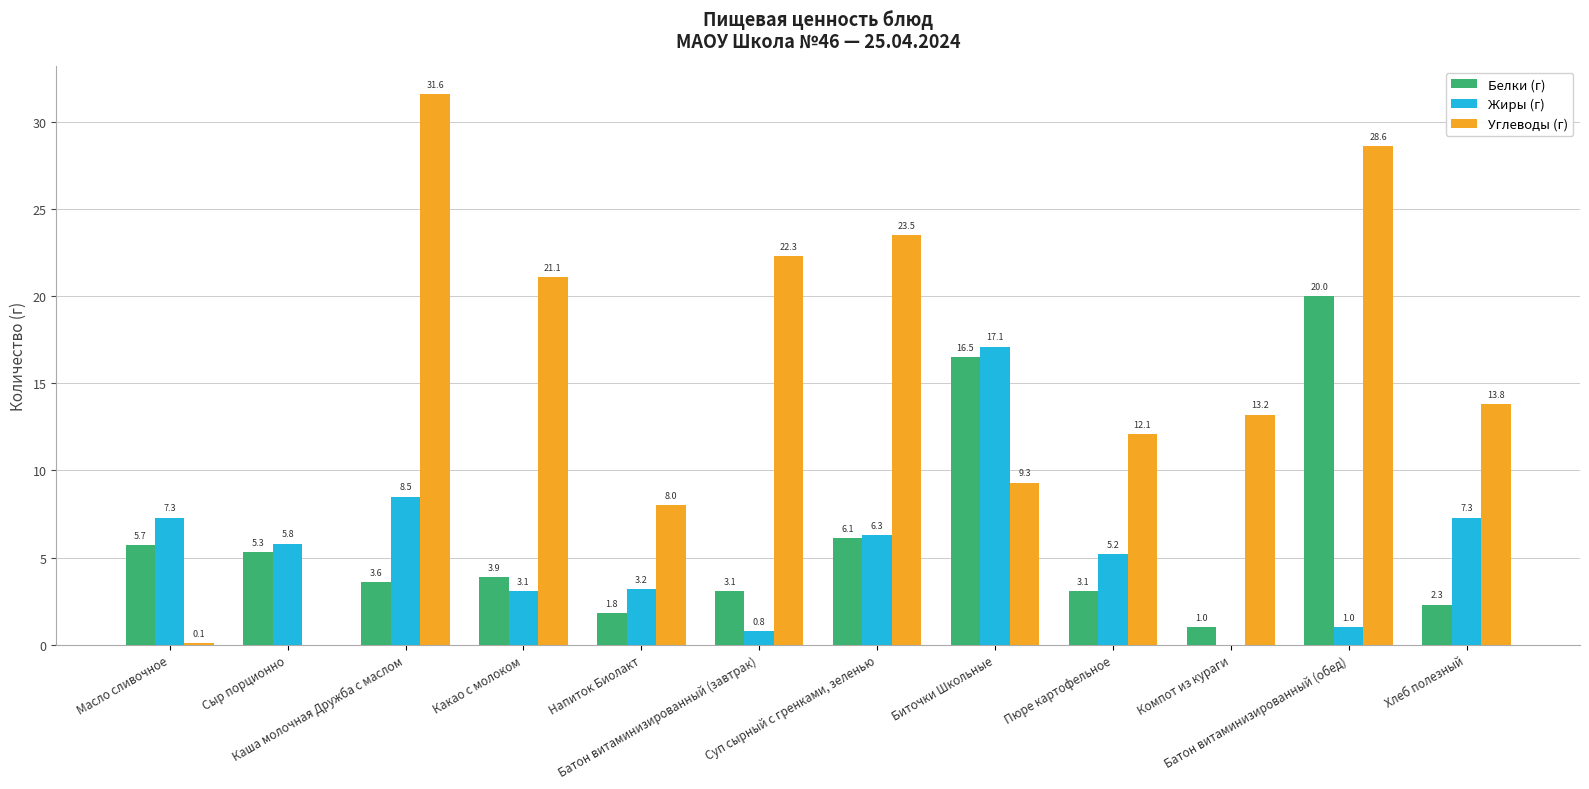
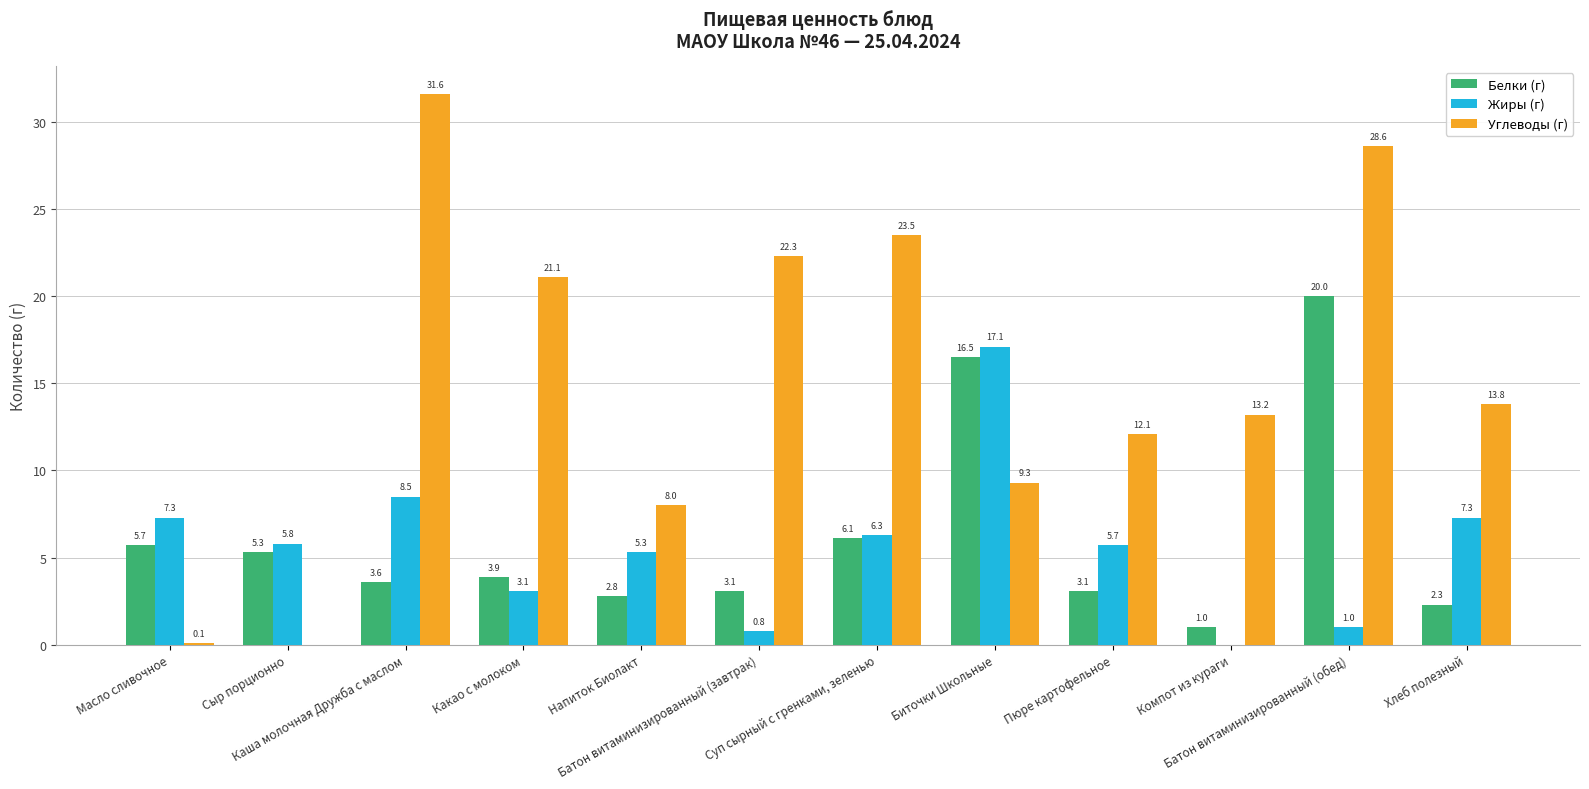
  {
    "Белки (г)": {
      "Масло сливочное": 5.7,
      "Сыр порционно": 5.3,
      "Каша молочная Дружба с маслом": 3.6,
      "Какао с молоком": 3.9,
-     "Напиток Биолакт": 1.8,
+     "Напиток Биолакт": 2.8,
      "Батон витаминизированный (завтрак)": 3.1,
      "Суп сырный с гренками, зеленью": 6.1,
      "Биточки Школьные": 16.5,
      "Пюре картофельное": 3.1,
      "Компот из кураги": 1.0,
      "Батон витаминизированный (обед)": 20.0,
      "Хлеб полезный": 2.3
    },
    "Жиры (г)": {
      "Масло сливочное": 7.3,
      "Сыр порционно": 5.8,
      "Каша молочная Дружба с маслом": 8.5,
      "Какао с молоком": 3.1,
-     "Напиток Биолакт": 3.2,
+     "Напиток Биолакт": 5.3,
      "Батон витаминизированный (завтрак)": 0.8,
      "Суп сырный с гренками, зеленью": 6.3,
      "Биточки Школьные": 17.1,
-     "Пюре картофельное": 5.2,
+     "Пюре картофельное": 5.7,
      "Батон витаминизированный (обед)": 1.0,
      "Хлеб полезный": 7.3
    },
    "Углеводы (г)": {
      "Масло сливочное": 0.1,
      "Каша молочная Дружба с маслом": 31.6,
      "Какао с молоком": 21.1,
      "Напиток Биолакт": 8.0,
      "Батон витаминизированный (завтрак)": 22.3,
      "Суп сырный с гренками, зеленью": 23.5,
      "Биточки Школьные": 9.3,
      "Пюре картофельное": 12.1,
      "Компот из кураги": 13.2,
      "Батон витаминизированный (обед)": 28.6,
      "Хлеб полезный": 13.8
    }
  }
